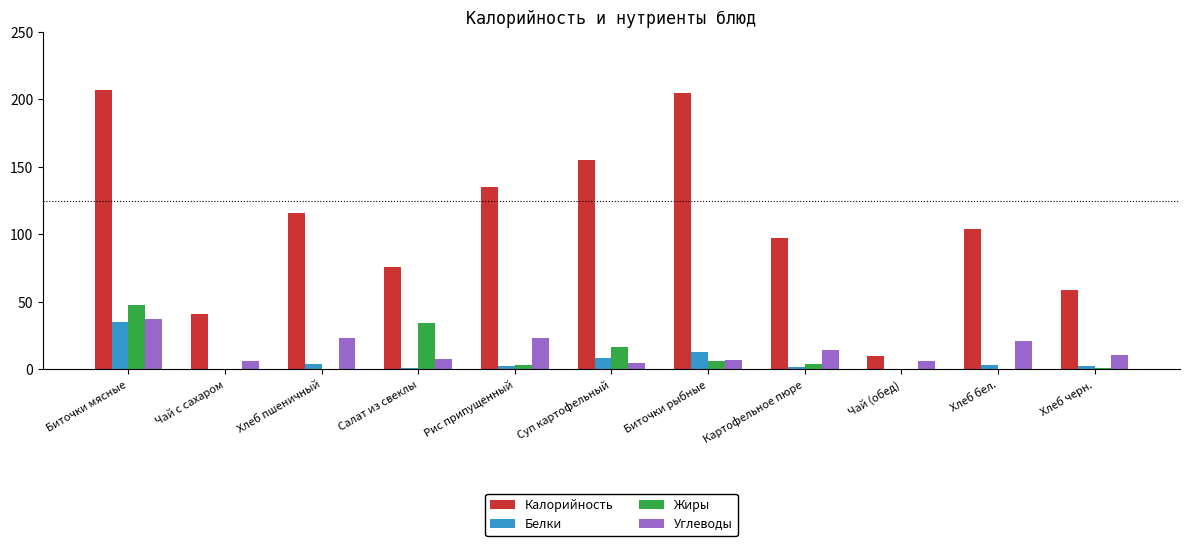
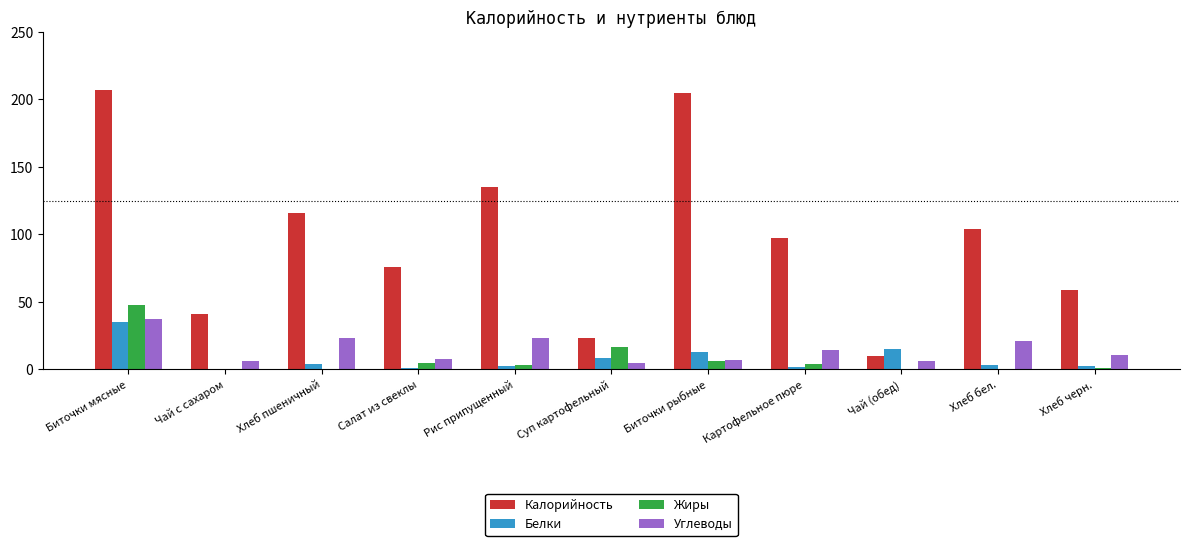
  {
    "Калорийность": {
      "Биточки мясные": 207,
      "Чай с сахаром": 41,
      "Хлеб пшеничный": 116,
      "Салат из свеклы": 76,
      "Рис припущенный": 135,
-     "Суп картофельный": 155,
+     "Суп картофельный": 23,
      "Биточки рыбные": 205,
      "Картофельное пюре": 97,
      "Чай (обед)": 10,
      "Хлеб бел.": 104,
      "Хлеб черн.": 59
    },
    "Белки": {
      "Биточки мясные": 35,
      "Хлеб пшеничный": 4,
      "Рис припущенный": 2,
      "Суп картофельный": 8,
      "Биточки рыбные": 13,
      "Картофельное пюре": 2,
-     "Чай (обед)": 0,
+     "Чай (обед)": 15,
      "Хлеб бел.": 4,
      "Хлеб черн.": 2
    },
    "Жиры": {
      "Биточки мясные": 48,
      "Чай с сахаром": 0,
-     "Салат из свеклы": 34,
+     "Салат из свеклы": 5,
      "Рис припущенный": 4,
      "Суп картофельный": 17,
      "Биточки рыбные": 6,
      "Картофельное пюре": 4,
      "Чай (обед)": 0
    },
    "Углеводы": {
      "Биточки мясные": 37,
      "Чай с сахаром": 7,
      "Хлеб пшеничный": 23,
      "Салат из свеклы": 8,
      "Рис припущенный": 23,
      "Суп картофельный": 5,
      "Биточки рыбные": 7,
      "Картофельное пюре": 14,
      "Чай (обед)": 7,
      "Хлеб бел.": 21,
      "Хлеб черн.": 11
    }
  }
